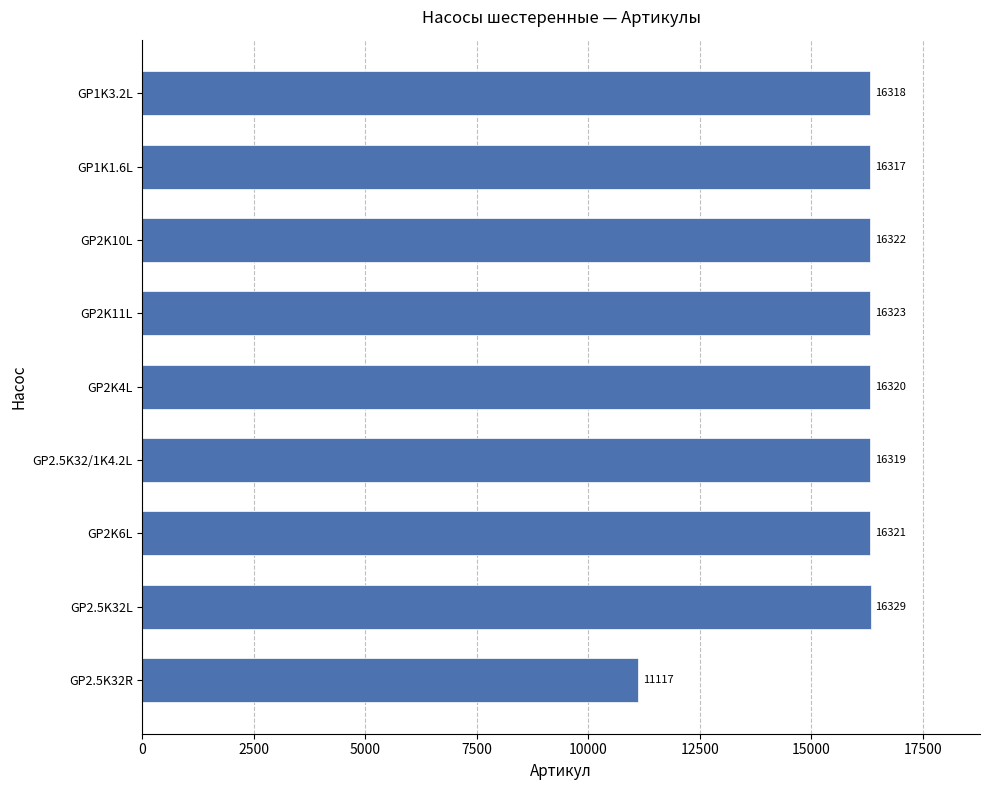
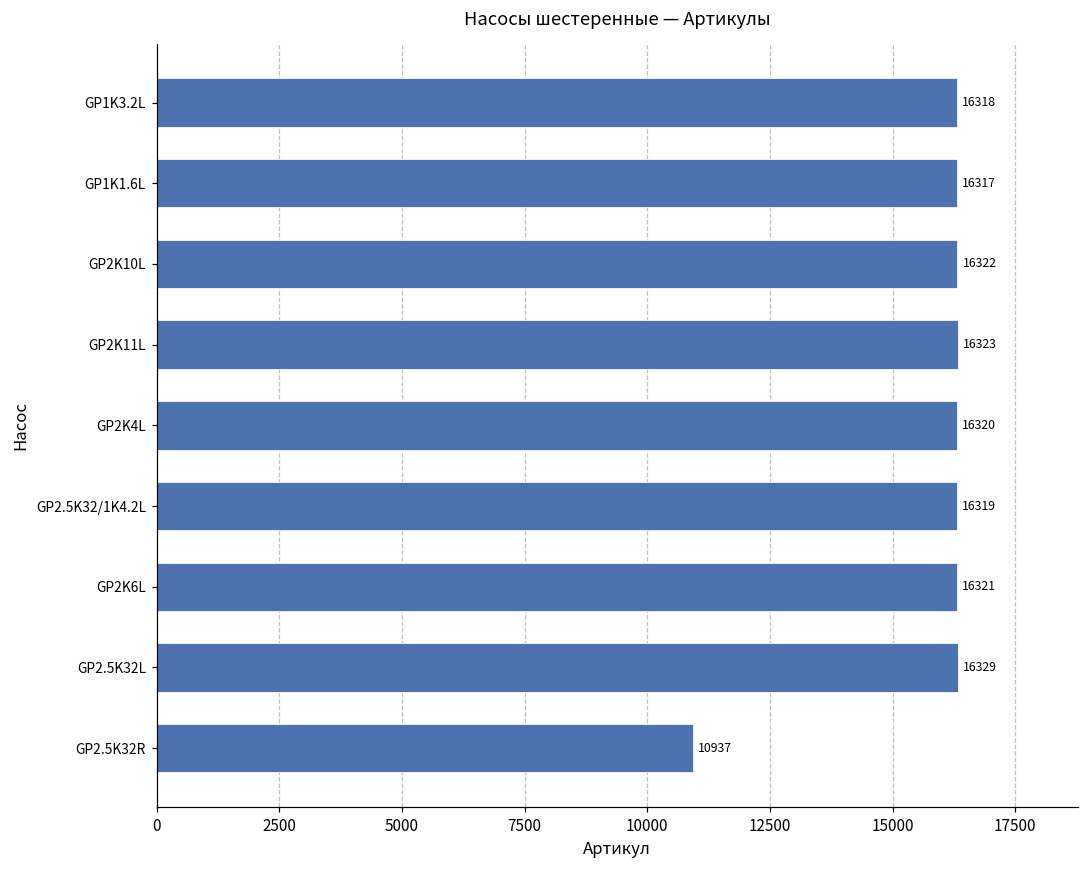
  {
    "GP1K3.2L": 16318,
    "GP1K1.6L": 16317,
    "GP2K10L": 16322,
    "GP2K11L": 16323,
    "GP2K4L": 16320,
    "GP2.5K32/1K4.2L": 16319,
    "GP2K6L": 16321,
    "GP2.5K32L": 16329,
-   "GP2.5K32R": 11117
+   "GP2.5K32R": 10937
  }
